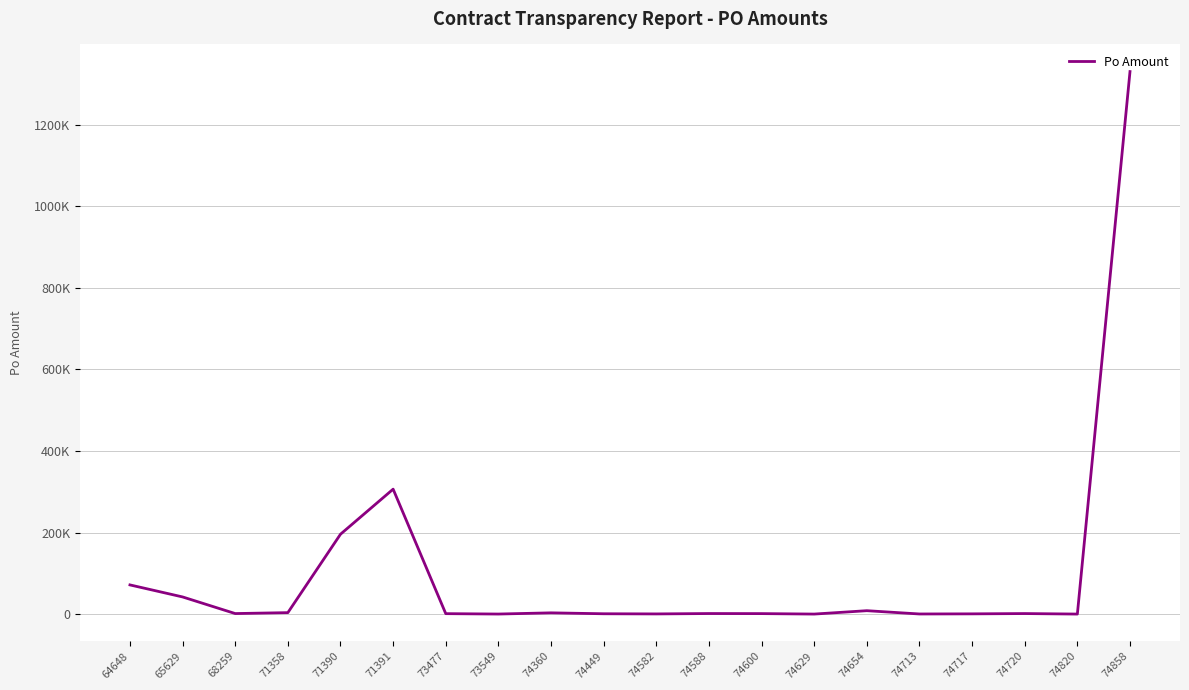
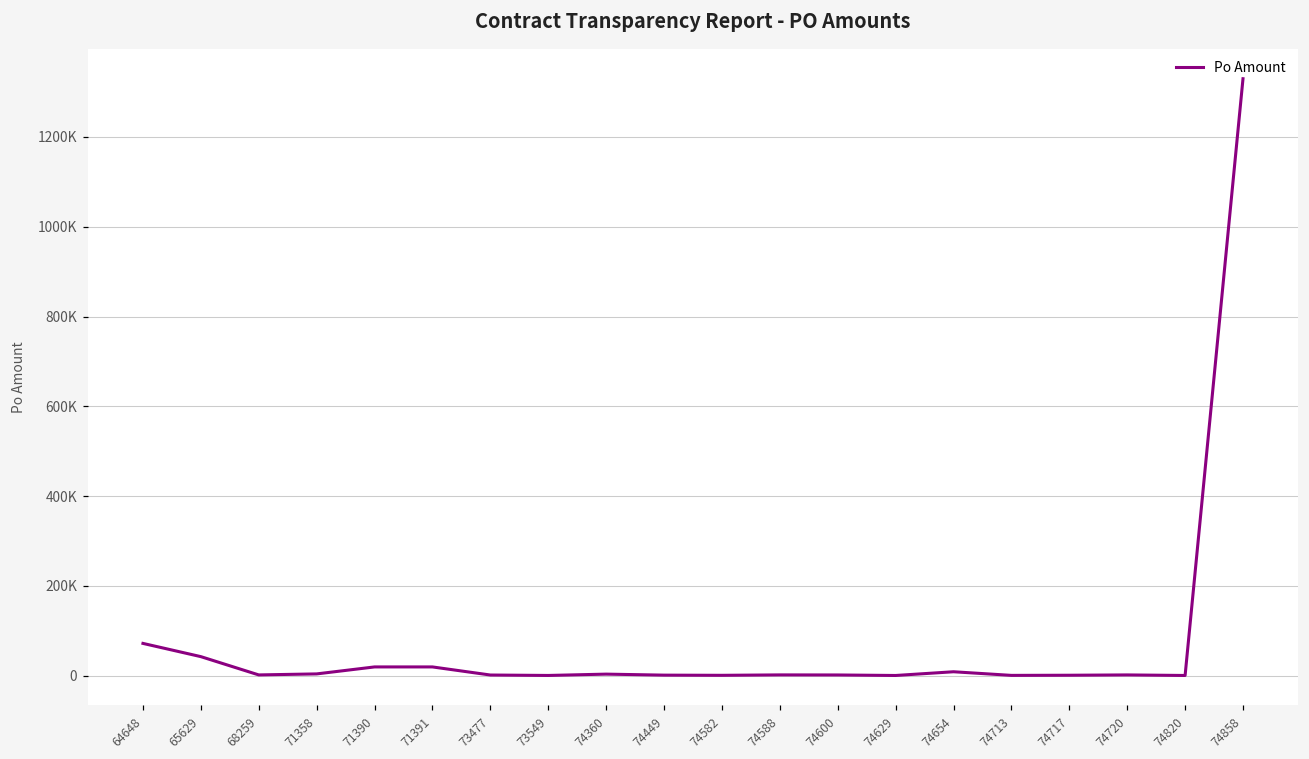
  {
    "64648": 70000,
    "65629": 40000,
    "68259": 0,
    "71358": 0,
-   "71390": 200000,
-   "71391": 310000,
+   "71390": 20000,
+   "71391": 20000,
    "73477": 0,
    "73549": 0,
    "74360": 0,
    "74449": 0,
    "74582": 0,
    "74588": 0,
    "74600": 0,
    "74629": 0,
    "74654": 10000,
    "74713": 0,
    "74717": 0,
    "74720": 0,
    "74820": 0,
    "74858": 1330000
  }
